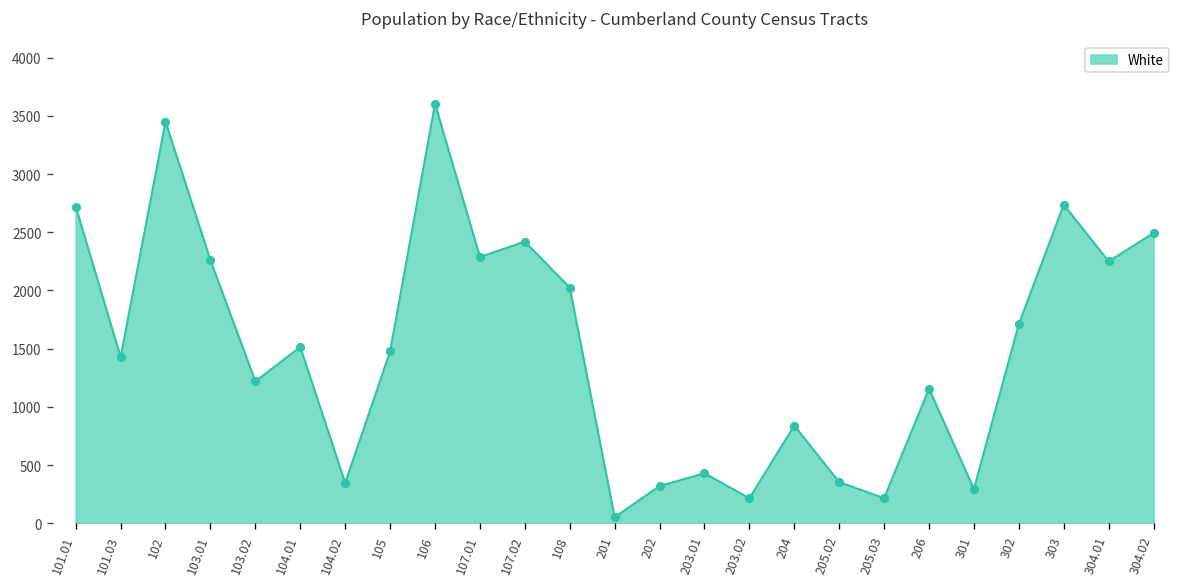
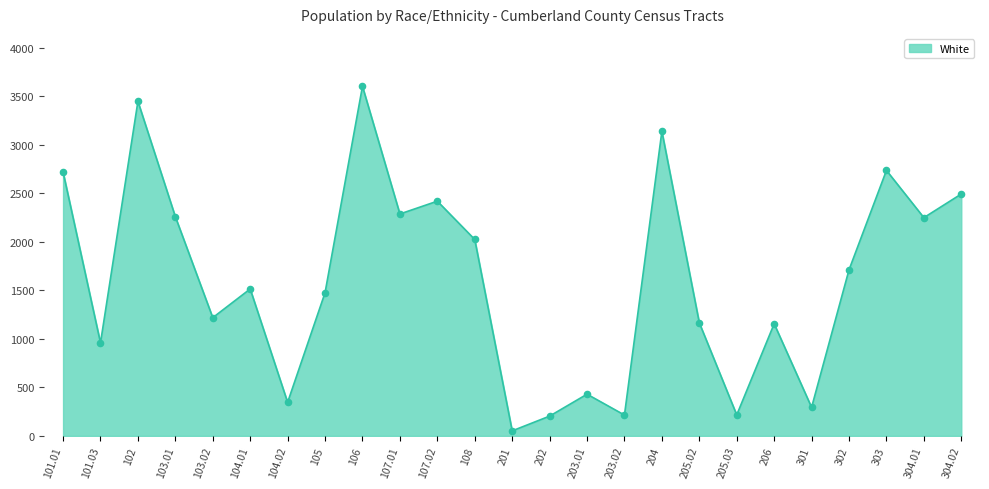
  {
    "101.01": 2700,
-   "101.03": 1400,
+   "101.03": 1000,
    "102": 3400,
    "103.01": 2300,
    "103.02": 1200,
    "104.01": 1500,
    "104.02": 300,
    "105": 1500,
    "106": 3600,
    "107.01": 2300,
    "107.02": 2400,
    "108": 2000,
    "201": 100,
-   "202": 300,
+   "202": 200,
    "203.01": 400,
    "203.02": 200,
-   "204": 800,
-   "205.02": 400,
+   "204": 3100,
+   "205.02": 1200,
    "205.03": 200,
    "206": 1200,
    "301": 300,
    "302": 1700,
    "303": 2700,
    "304.01": 2300,
    "304.02": 2500
  }
